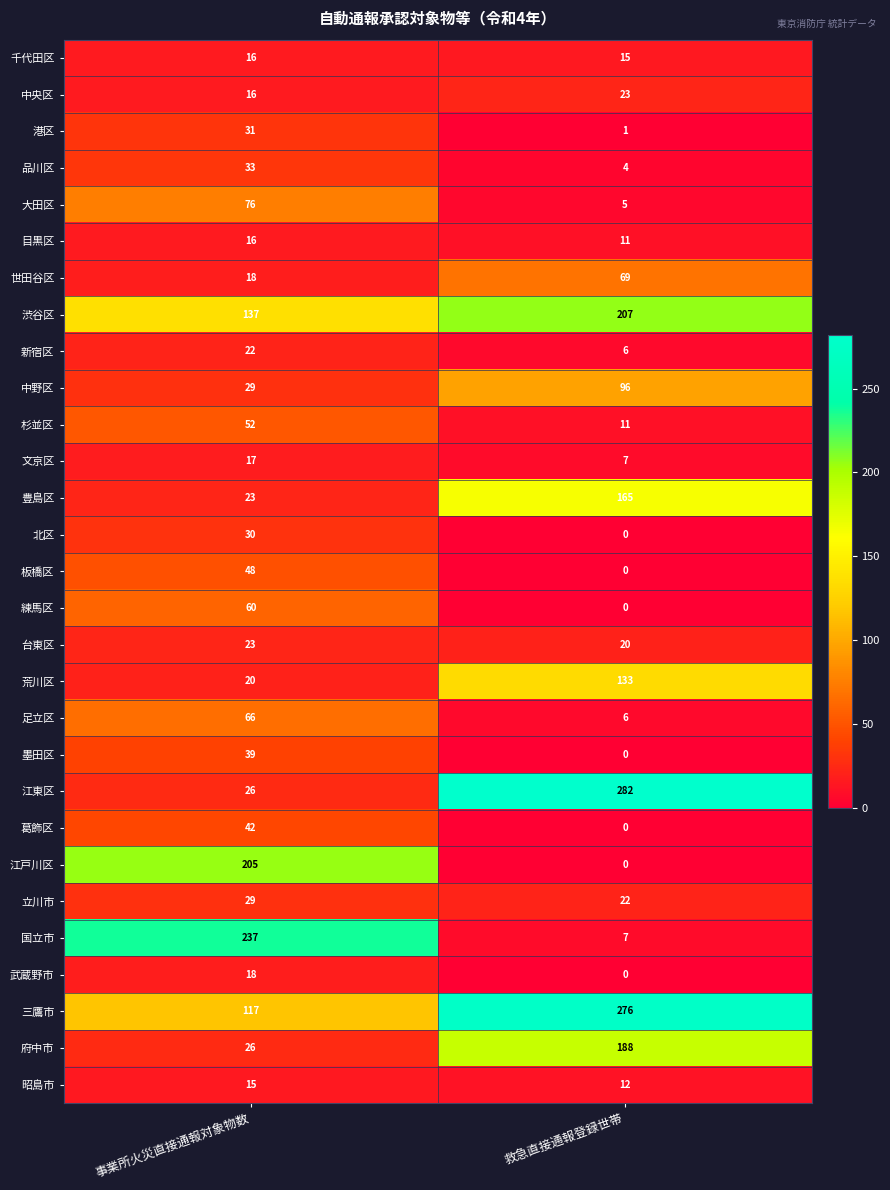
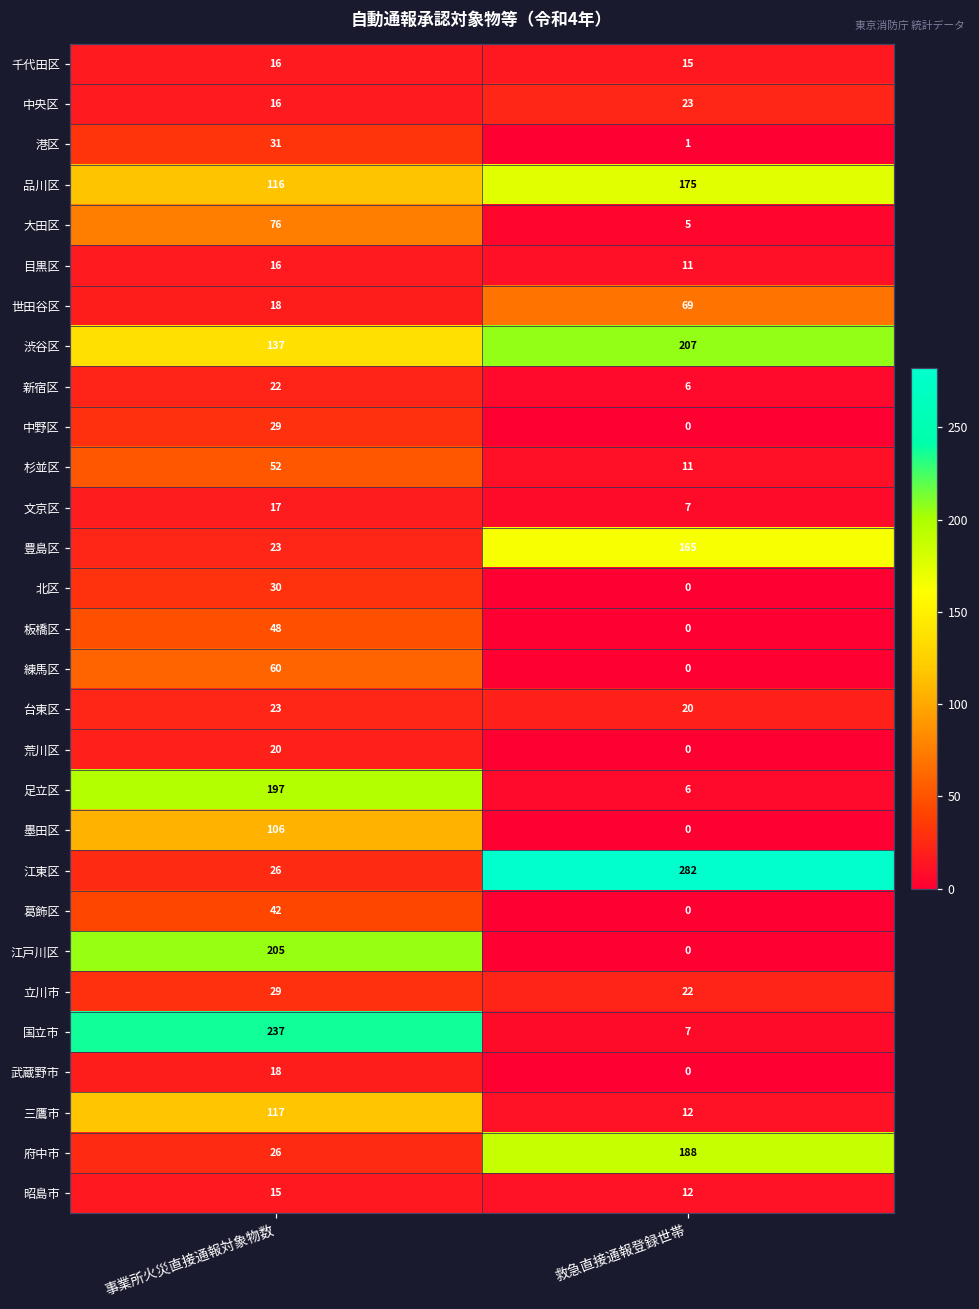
  {
    "千代田区": {
      "事業所火災直接通報対象物数": 16,
      "救急直接通報登録世帯": 15
    },
    "中央区": {
      "事業所火災直接通報対象物数": 16,
      "救急直接通報登録世帯": 23
    },
    "港区": {
      "事業所火災直接通報対象物数": 31,
      "救急直接通報登録世帯": 1
    },
    "品川区": {
-     "事業所火災直接通報対象物数": 33,
-     "救急直接通報登録世帯": 4
+     "事業所火災直接通報対象物数": 116,
+     "救急直接通報登録世帯": 175
    },
    "大田区": {
      "事業所火災直接通報対象物数": 76,
      "救急直接通報登録世帯": 5
    },
    "目黒区": {
      "事業所火災直接通報対象物数": 16,
      "救急直接通報登録世帯": 11
    },
    "世田谷区": {
      "事業所火災直接通報対象物数": 18,
      "救急直接通報登録世帯": 69
    },
    "渋谷区": {
      "事業所火災直接通報対象物数": 137,
      "救急直接通報登録世帯": 207
    },
    "新宿区": {
      "事業所火災直接通報対象物数": 22,
      "救急直接通報登録世帯": 6
    },
    "中野区": {
      "事業所火災直接通報対象物数": 29,
-     "救急直接通報登録世帯": 96
+     "救急直接通報登録世帯": 0
    },
    "杉並区": {
      "事業所火災直接通報対象物数": 52,
      "救急直接通報登録世帯": 11
    },
    "文京区": {
      "事業所火災直接通報対象物数": 17,
      "救急直接通報登録世帯": 7
    },
    "豊島区": {
      "事業所火災直接通報対象物数": 23,
      "救急直接通報登録世帯": 165
    },
    "北区": {
      "事業所火災直接通報対象物数": 30,
      "救急直接通報登録世帯": 0
    },
    "板橋区": {
      "事業所火災直接通報対象物数": 48,
      "救急直接通報登録世帯": 0
    },
    "練馬区": {
      "事業所火災直接通報対象物数": 60,
      "救急直接通報登録世帯": 0
    },
    "台東区": {
      "事業所火災直接通報対象物数": 23,
      "救急直接通報登録世帯": 20
    },
    "荒川区": {
      "事業所火災直接通報対象物数": 20,
-     "救急直接通報登録世帯": 133
+     "救急直接通報登録世帯": 0
    },
    "足立区": {
-     "事業所火災直接通報対象物数": 66,
+     "事業所火災直接通報対象物数": 197,
      "救急直接通報登録世帯": 6
    },
    "墨田区": {
-     "事業所火災直接通報対象物数": 39,
+     "事業所火災直接通報対象物数": 106,
      "救急直接通報登録世帯": 0
    },
    "江東区": {
      "事業所火災直接通報対象物数": 26,
      "救急直接通報登録世帯": 282
    },
    "葛飾区": {
      "事業所火災直接通報対象物数": 42,
      "救急直接通報登録世帯": 0
    },
    "江戸川区": {
      "事業所火災直接通報対象物数": 205,
      "救急直接通報登録世帯": 0
    },
    "立川市": {
      "事業所火災直接通報対象物数": 29,
      "救急直接通報登録世帯": 22
    },
    "国立市": {
      "事業所火災直接通報対象物数": 237,
      "救急直接通報登録世帯": 7
    },
    "武蔵野市": {
      "事業所火災直接通報対象物数": 18,
      "救急直接通報登録世帯": 0
    },
    "三鷹市": {
      "事業所火災直接通報対象物数": 117,
-     "救急直接通報登録世帯": 276
+     "救急直接通報登録世帯": 12
    },
    "府中市": {
      "事業所火災直接通報対象物数": 26,
      "救急直接通報登録世帯": 188
    },
    "昭島市": {
      "事業所火災直接通報対象物数": 15,
      "救急直接通報登録世帯": 12
    }
  }
